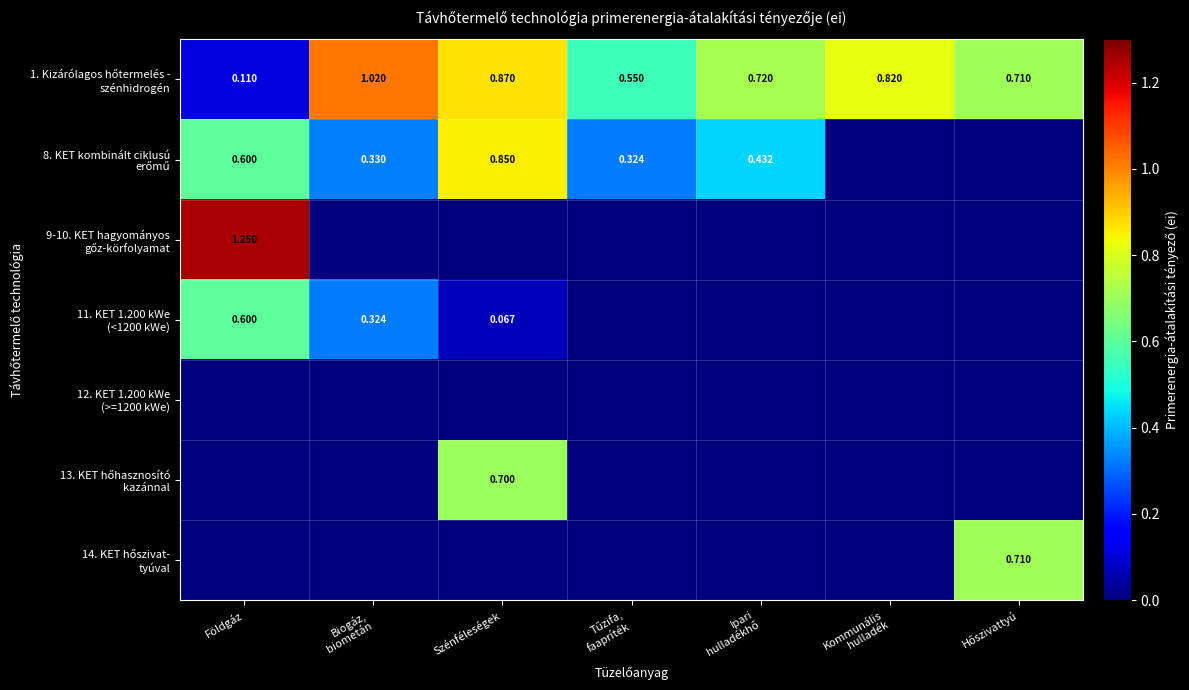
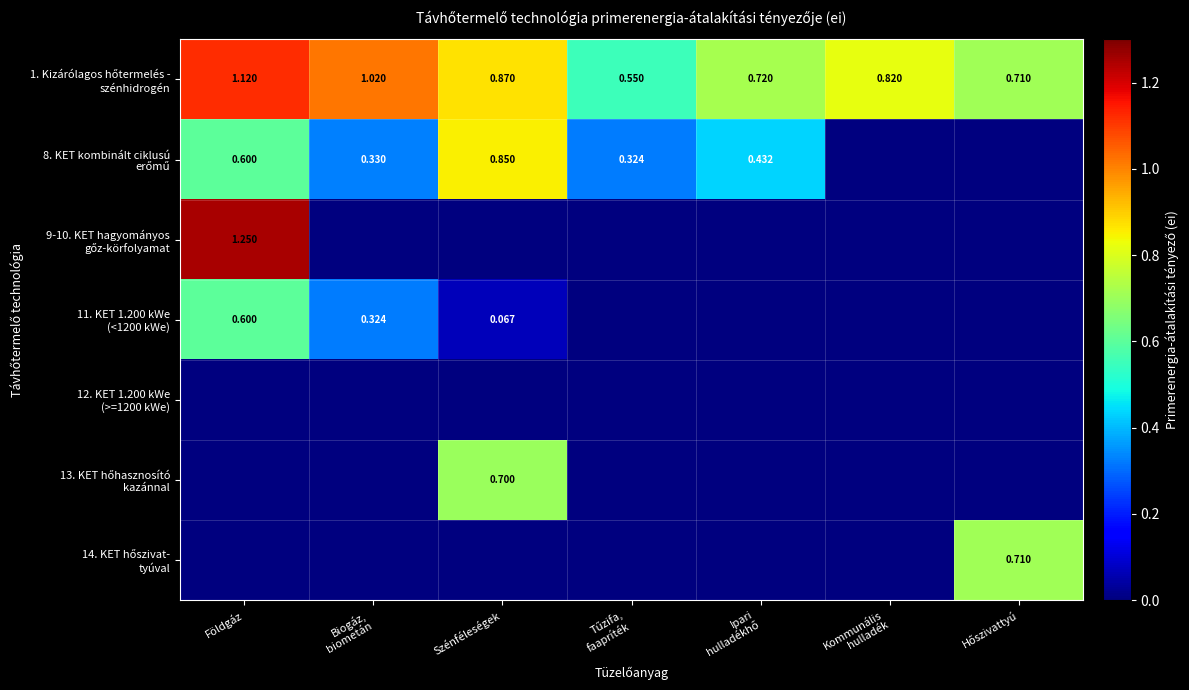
  {
    "1. Kizárólagos hőtermelés - szénhidrogén": {
-     "Földgáz": 0.110,
+     "Földgáz": 1.120,
      "Biogáz, biometán": 1.020,
      "Szénféleségek": 0.870,
      "Tűzifa, faapríték": 0.550,
      "Ipari hulladékhő": 0.720,
      "Kommunális hulladék": 0.820,
      "Hőszivattyú": 0.710
    },
    "8. KET kombinált ciklusú erőmű": {
      "Földgáz": 0.600,
      "Biogáz, biometán": 0.330,
      "Szénféleségek": 0.850,
      "Tűzifa, faapríték": 0.324,
      "Ipari hulladékhő": 0.432
    },
    "9-10. KET hagyományos gőz-körfolyamat": {
      "Földgáz": 1.250
    },
    "11. KET 1.200 kWe (<1200 kWe)": {
      "Földgáz": 0.600,
      "Biogáz, biometán": 0.324,
      "Szénféleségek": 0.067
    },
    "13. KET hőhasznosító kazánnal": {
      "Szénféleségek": 0.700
    },
    "14. KET hőszivat- tyúval": {
      "Hőszivattyú": 0.710
    }
  }
